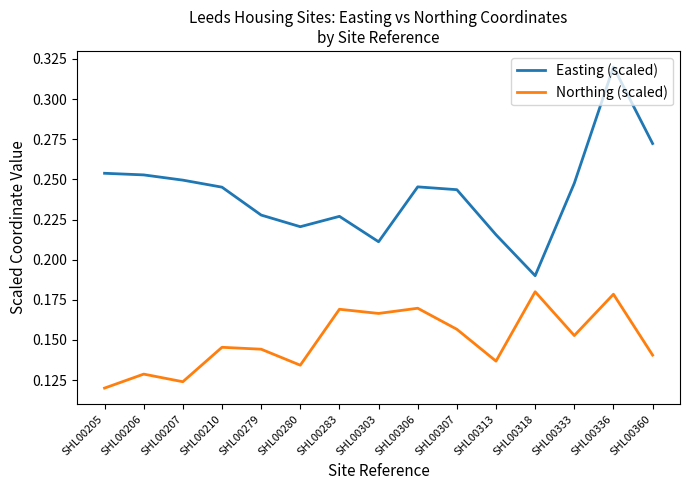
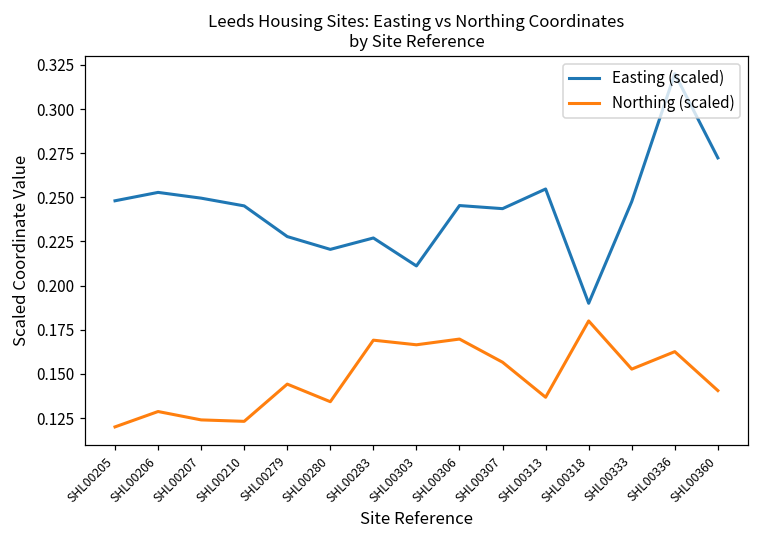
  {
    "Easting (scaled)": {
-     "SHL00205": 0.254,
+     "SHL00205": 0.248,
      "SHL00206": 0.253,
      "SHL00207": 0.250,
      "SHL00210": 0.245,
      "SHL00279": 0.228,
      "SHL00280": 0.221,
      "SHL00283": 0.227,
      "SHL00303": 0.211,
      "SHL00306": 0.245,
      "SHL00307": 0.244,
-     "SHL00313": 0.216,
+     "SHL00313": 0.255,
      "SHL00318": 0.190,
      "SHL00333": 0.248,
      "SHL00360": 0.272
    },
    "Northing (scaled)": {
      "SHL00205": 0.120,
      "SHL00206": 0.129,
      "SHL00207": 0.124,
-     "SHL00210": 0.145,
+     "SHL00210": 0.123,
      "SHL00279": 0.144,
      "SHL00280": 0.134,
      "SHL00283": 0.169,
      "SHL00303": 0.166,
      "SHL00306": 0.170,
      "SHL00307": 0.157,
      "SHL00313": 0.137,
      "SHL00318": 0.180,
      "SHL00333": 0.153,
-     "SHL00336": 0.178,
+     "SHL00336": 0.163,
      "SHL00360": 0.141
    }
  }
